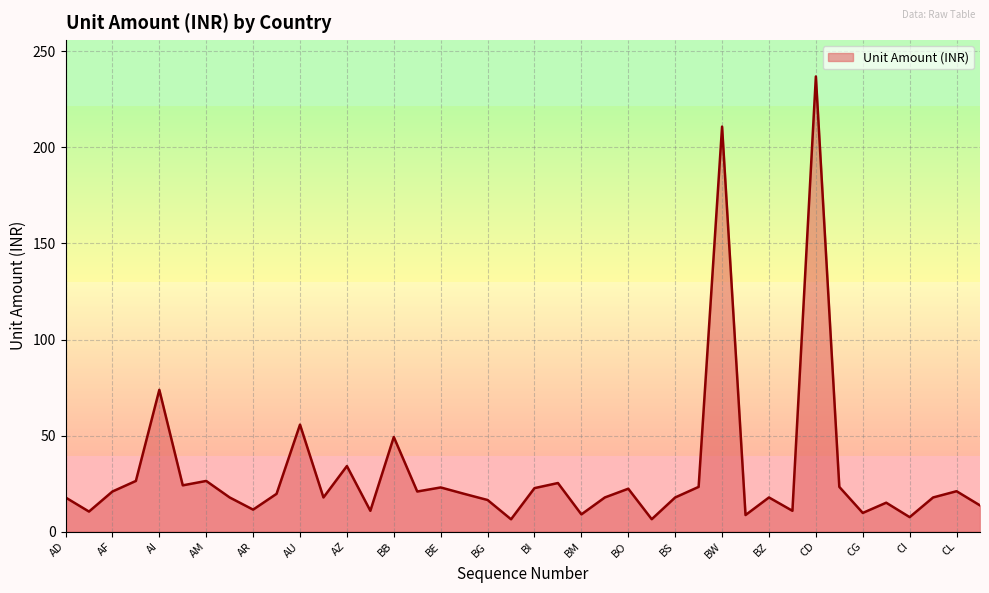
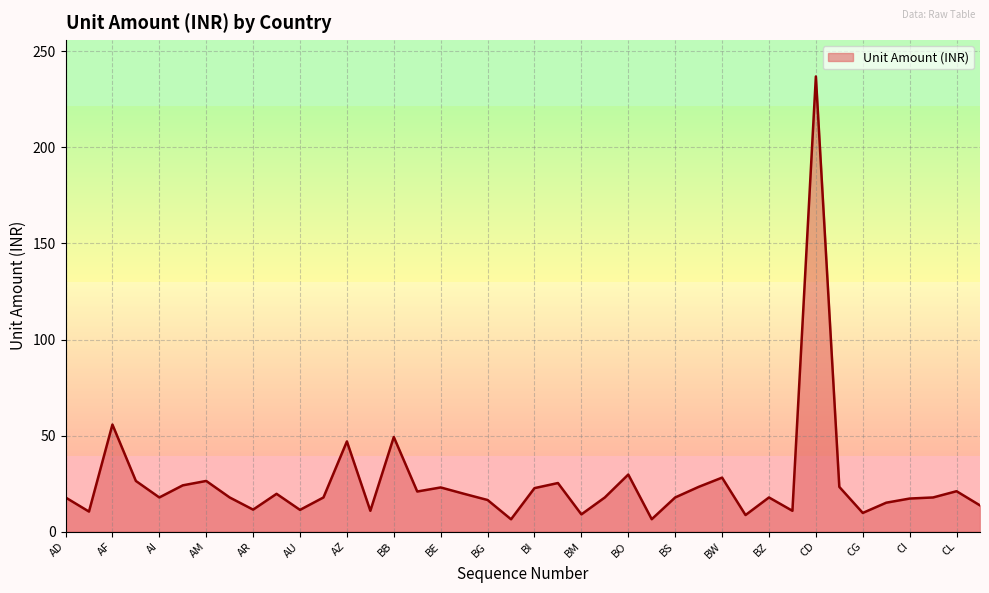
  {
    "AD": 18,
-   "AF": 21,
-   "AI": 74,
+   "AF": 56,
+   "AI": 18,
    "AM": 26,
    "AR": 11,
-   "AU": 56,
-   "AZ": 34,
+   "AU": 11,
+   "AZ": 47,
    "BB": 49,
    "BE": 23,
    "BG": 16,
    "BI": 23,
    "BM": 9,
-   "BO": 22,
+   "BO": 30,
    "BS": 18,
-   "BW": 211,
+   "BW": 28,
    "BZ": 18,
    "CD": 237,
    "CG": 10,
-   "CI": 8,
+   "CI": 17,
    "CL": 21
  }
